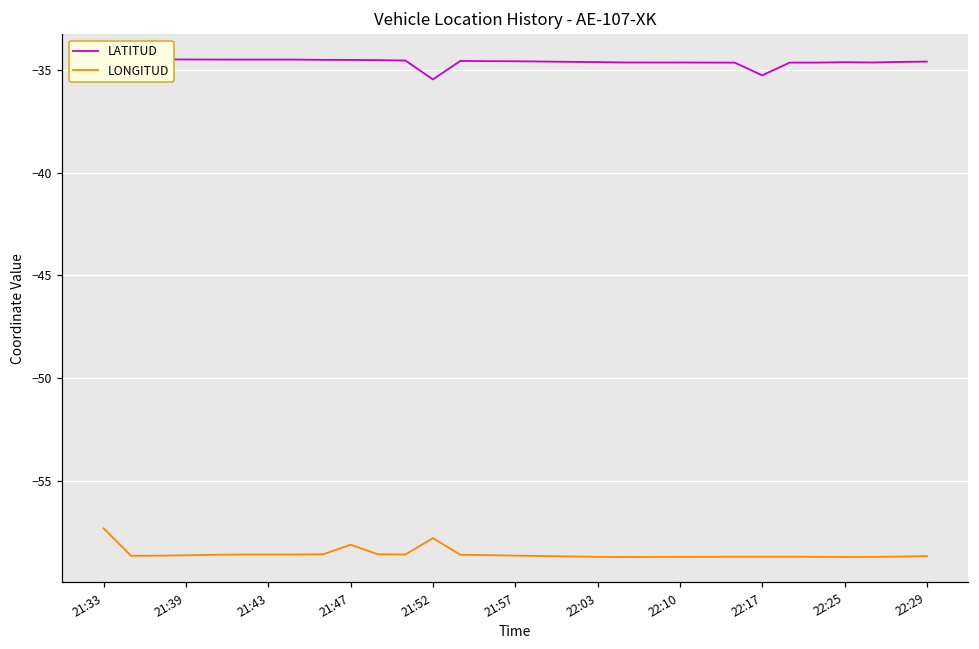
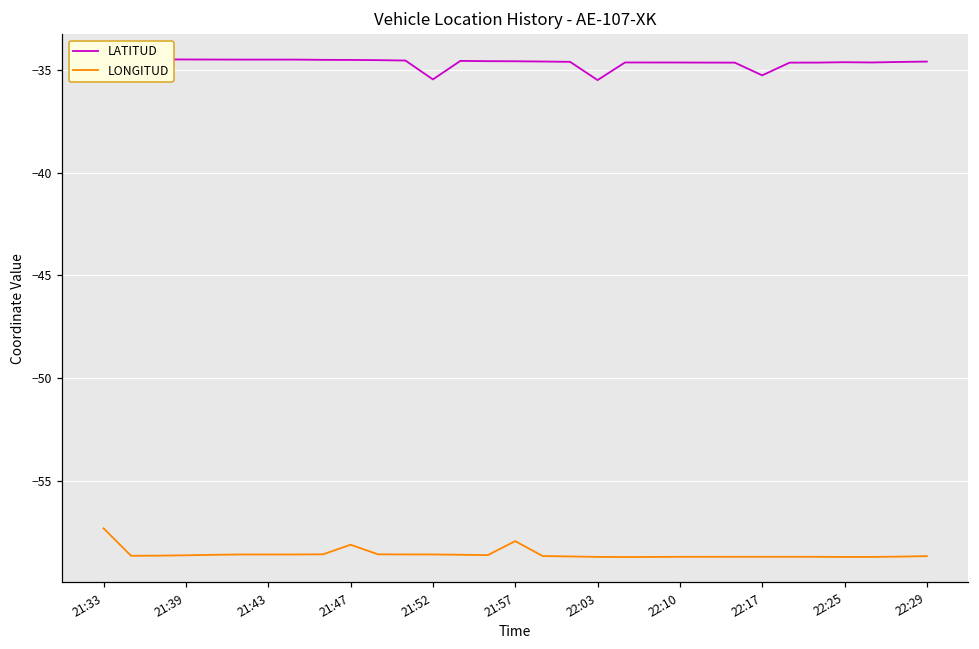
  {
    "LATITUD": {
      "21:39": -34.5,
      "21:47": -34.5,
      "21:52": -35.5,
      "21:57": -34.6,
-     "22:03": -34.6,
+     "22:03": -35.5,
      "22:17": -35.3,
      "22:29": -34.6
    },
    "LONGITUD": {
      "21:33": -57.3,
      "21:39": -58.6,
      "21:47": -58.1,
-     "21:52": -57.8,
-     "21:57": -58.7,
+     "21:52": -58.6,
+     "21:57": -57.9,
      "22:03": -58.7,
      "22:17": -58.7,
      "22:29": -58.7
    }
  }
